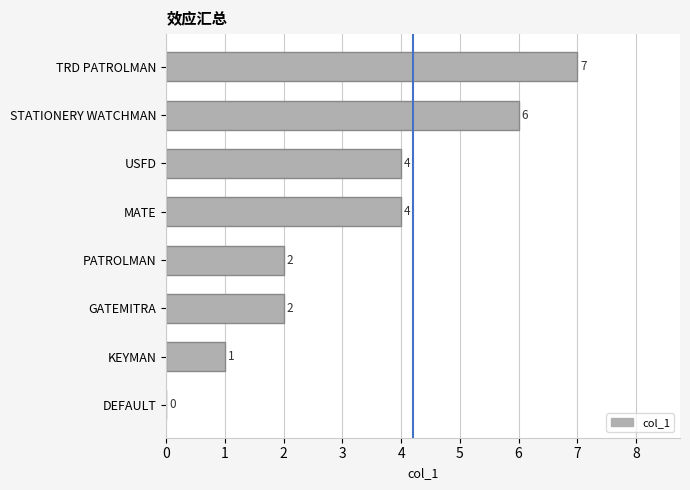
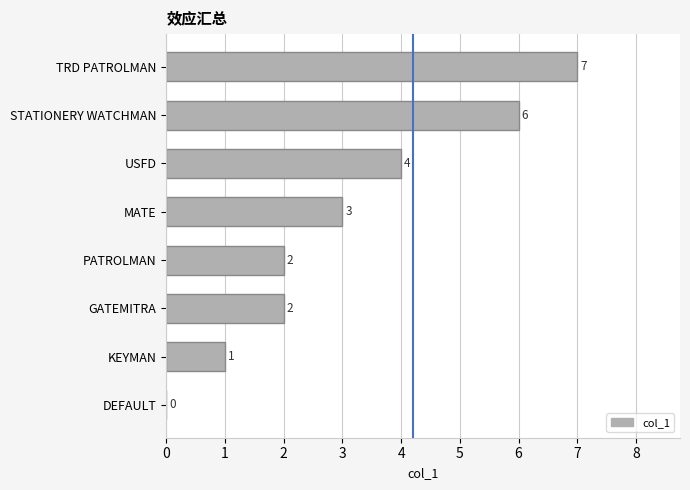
  {
    "TRD PATROLMAN": 7,
    "STATIONERY WATCHMAN": 6,
    "USFD": 4,
-   "MATE": 4,
+   "MATE": 3,
    "PATROLMAN": 2,
    "GATEMITRA": 2,
    "KEYMAN": 1,
    "DEFAULT": 0
  }
